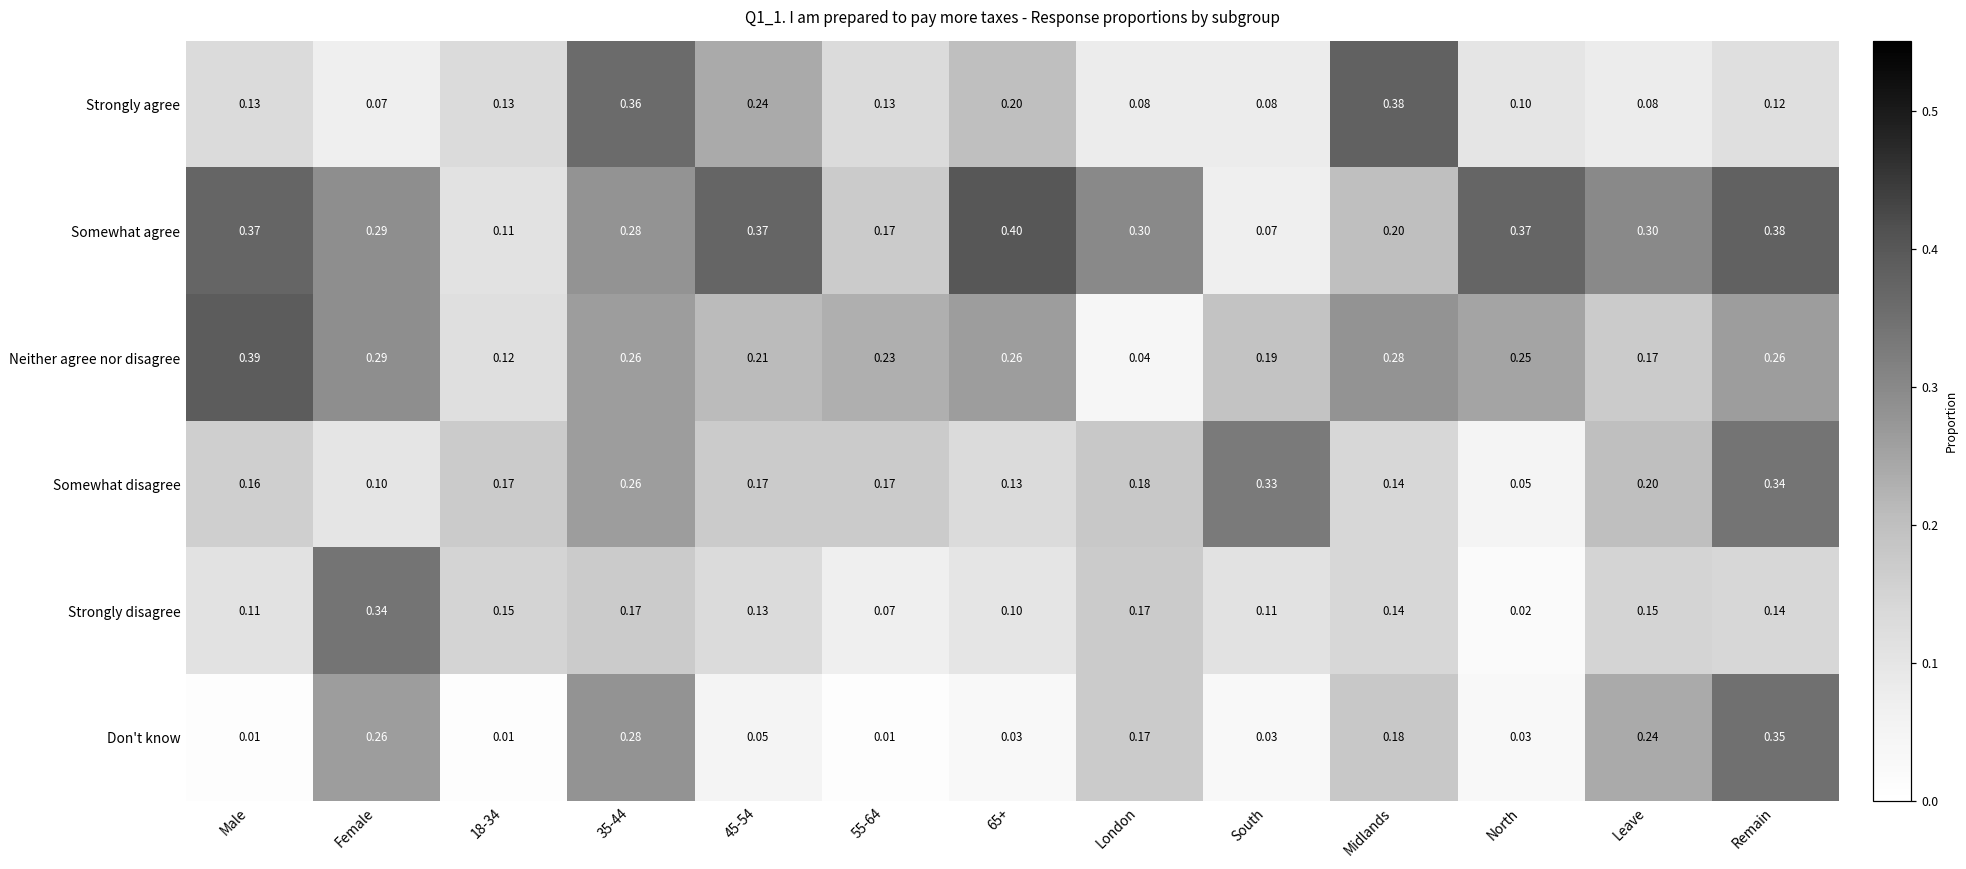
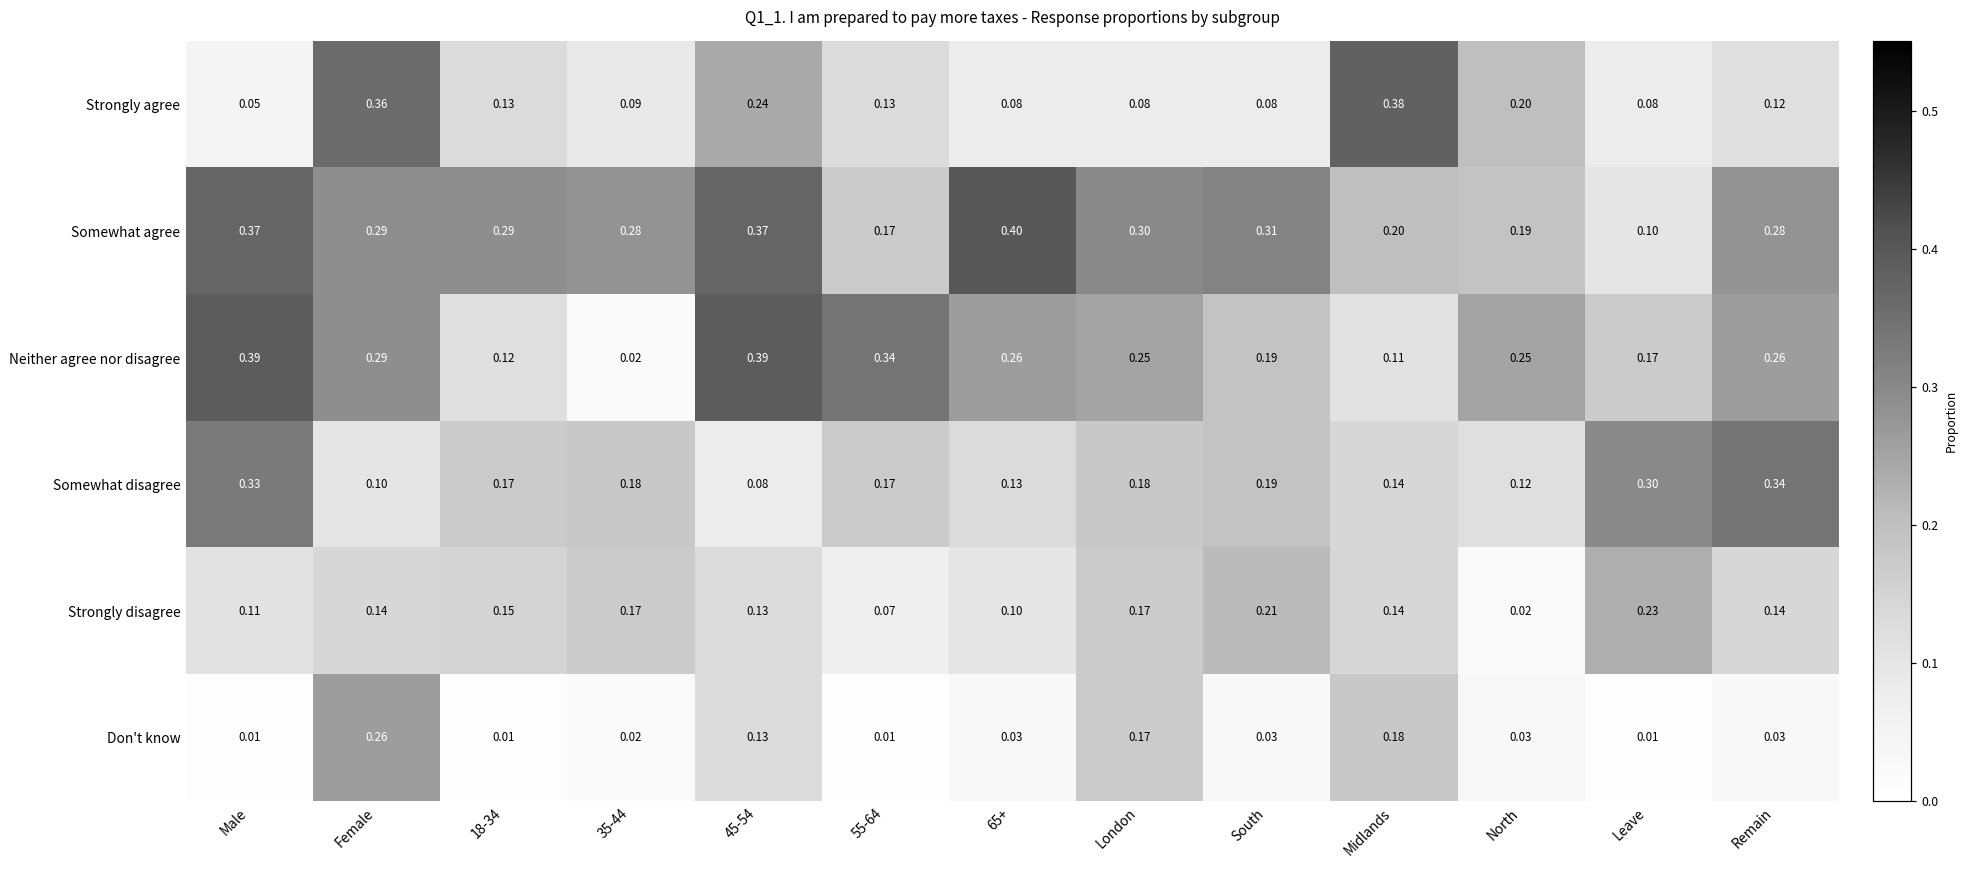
  {
    "Strongly agree": {
-     "Male": 0.13,
-     "Female": 0.07,
+     "Male": 0.05,
+     "Female": 0.36,
      "18-34": 0.13,
-     "35-44": 0.36,
+     "35-44": 0.09,
      "45-54": 0.24,
      "55-64": 0.13,
-     "65+": 0.20,
+     "65+": 0.08,
      "London": 0.08,
      "South": 0.08,
      "Midlands": 0.38,
-     "North": 0.10,
+     "North": 0.20,
      "Leave": 0.08,
      "Remain": 0.12
    },
    "Somewhat agree": {
      "Male": 0.37,
      "Female": 0.29,
-     "18-34": 0.11,
+     "18-34": 0.29,
      "35-44": 0.28,
      "45-54": 0.37,
      "55-64": 0.17,
      "65+": 0.40,
      "London": 0.30,
-     "South": 0.07,
+     "South": 0.31,
      "Midlands": 0.20,
-     "North": 0.37,
-     "Leave": 0.30,
-     "Remain": 0.38
+     "North": 0.19,
+     "Leave": 0.10,
+     "Remain": 0.28
    },
    "Neither agree nor disagree": {
      "Male": 0.39,
      "Female": 0.29,
      "18-34": 0.12,
-     "35-44": 0.26,
-     "45-54": 0.21,
-     "55-64": 0.23,
+     "35-44": 0.02,
+     "45-54": 0.39,
+     "55-64": 0.34,
      "65+": 0.26,
-     "London": 0.04,
+     "London": 0.25,
      "South": 0.19,
-     "Midlands": 0.28,
+     "Midlands": 0.11,
      "North": 0.25,
      "Leave": 0.17,
      "Remain": 0.26
    },
    "Somewhat disagree": {
-     "Male": 0.16,
+     "Male": 0.33,
      "Female": 0.10,
      "18-34": 0.17,
-     "35-44": 0.26,
-     "45-54": 0.17,
+     "35-44": 0.18,
+     "45-54": 0.08,
      "55-64": 0.17,
      "65+": 0.13,
      "London": 0.18,
-     "South": 0.33,
+     "South": 0.19,
      "Midlands": 0.14,
-     "North": 0.05,
-     "Leave": 0.20,
+     "North": 0.12,
+     "Leave": 0.30,
      "Remain": 0.34
    },
    "Strongly disagree": {
      "Male": 0.11,
-     "Female": 0.34,
+     "Female": 0.14,
      "18-34": 0.15,
      "35-44": 0.17,
      "45-54": 0.13,
      "55-64": 0.07,
      "65+": 0.10,
      "London": 0.17,
-     "South": 0.11,
+     "South": 0.21,
      "Midlands": 0.14,
      "North": 0.02,
-     "Leave": 0.15,
+     "Leave": 0.23,
      "Remain": 0.14
    },
    "Don't know": {
      "Male": 0.01,
      "Female": 0.26,
      "18-34": 0.01,
-     "35-44": 0.28,
-     "45-54": 0.05,
+     "35-44": 0.02,
+     "45-54": 0.13,
      "55-64": 0.01,
      "65+": 0.03,
      "London": 0.17,
      "South": 0.03,
      "Midlands": 0.18,
      "North": 0.03,
-     "Leave": 0.24,
-     "Remain": 0.35
+     "Leave": 0.01,
+     "Remain": 0.03
    }
  }
